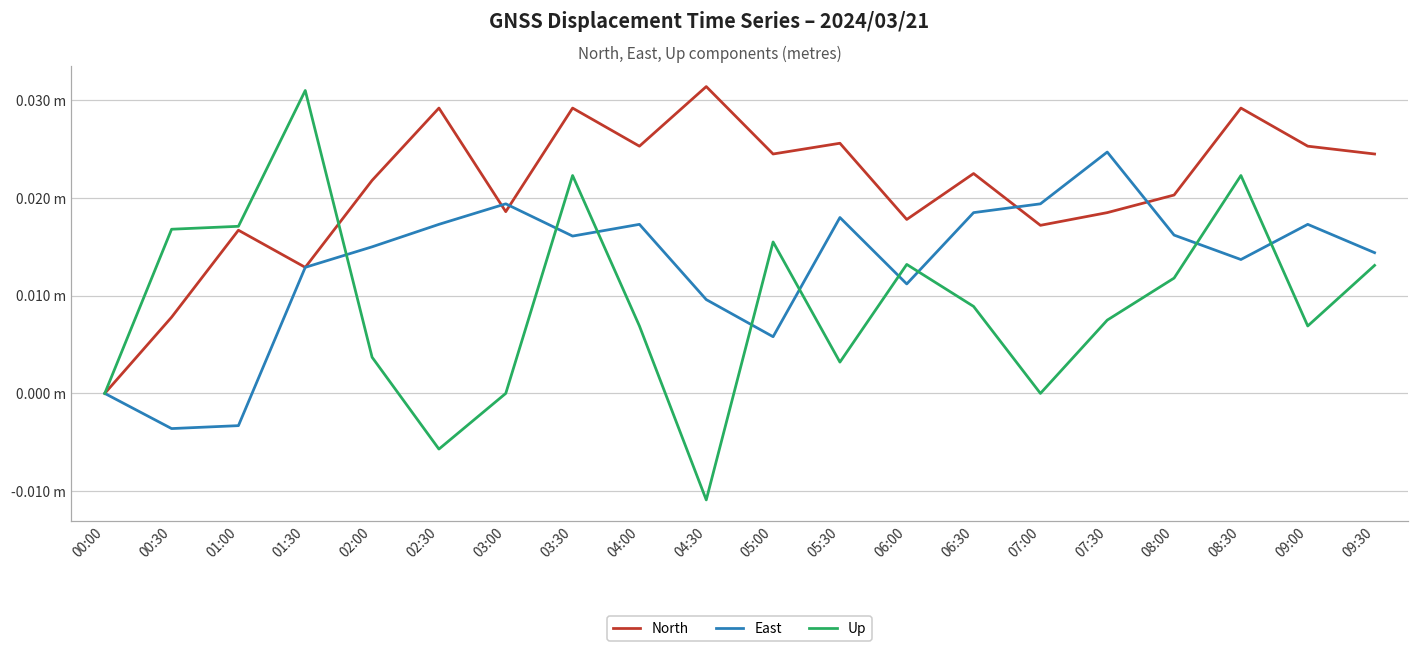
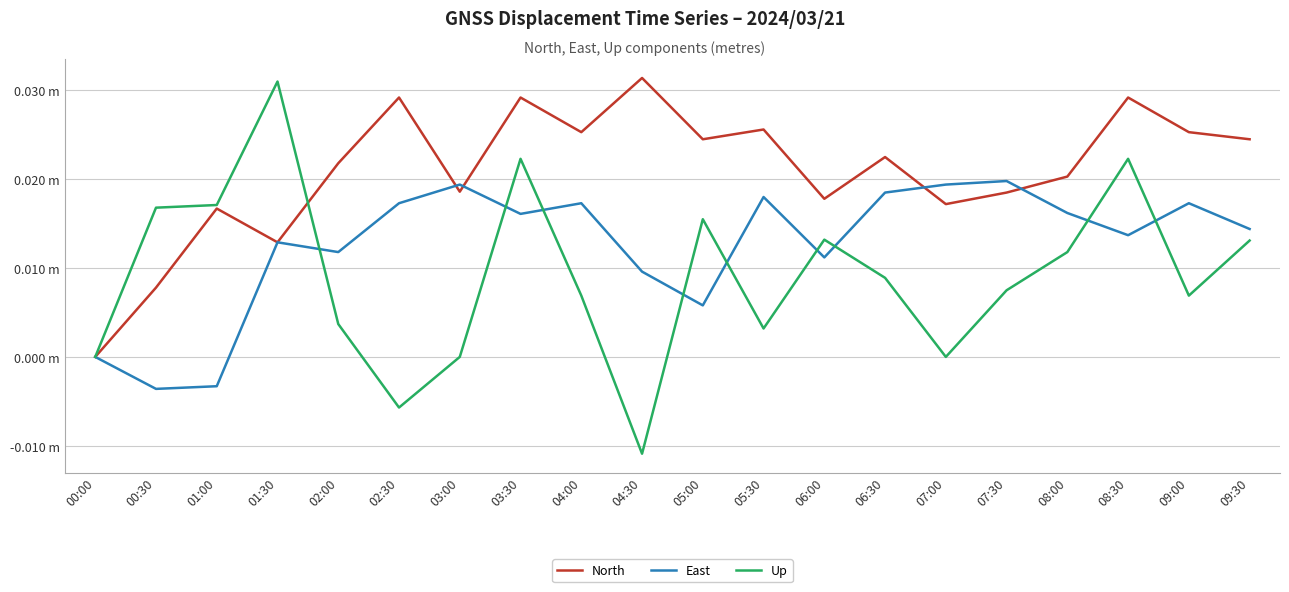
  {
    "North": {
      "00:30": "0.008 m",
      "01:00": "0.017 m",
      "02:00": "0.022 m",
      "02:30": "0.029 m",
      "03:00": "0.019 m",
      "03:30": "0.029 m",
      "04:00": "0.025 m",
      "04:30": "0.031 m",
      "05:00": "0.025 m",
      "05:30": "0.026 m",
      "06:00": "0.018 m",
      "06:30": "0.023 m",
      "07:00": "0.017 m",
      "07:30": "0.019 m",
      "08:00": "0.020 m",
      "08:30": "0.029 m",
      "09:00": "0.025 m",
      "09:30": "0.025 m"
    },
    "East": {
      "00:30": "-0.004 m",
      "01:00": "-0.003 m",
-     "02:00": "0.015 m",
+     "02:00": "0.012 m",
      "02:30": "0.017 m",
      "03:00": "0.019 m",
      "03:30": "0.016 m",
      "04:00": "0.017 m",
      "04:30": "0.010 m",
      "05:00": "0.006 m",
      "05:30": "0.018 m",
      "06:00": "0.011 m",
      "06:30": "0.019 m",
      "07:00": "0.019 m",
-     "07:30": "0.025 m",
+     "07:30": "0.020 m",
      "08:00": "0.016 m",
      "08:30": "0.014 m",
      "09:00": "0.017 m",
      "09:30": "0.014 m"
    },
    "Up": {
      "00:30": "0.017 m",
      "01:00": "0.017 m",
      "01:30": "0.031 m",
      "02:00": "0.004 m",
      "02:30": "-0.006 m",
      "03:00": "0.000 m",
      "03:30": "0.022 m",
      "04:00": "0.007 m",
      "04:30": "-0.011 m",
      "05:00": "0.016 m",
      "05:30": "0.003 m",
      "06:00": "0.013 m",
      "06:30": "0.009 m",
      "07:00": "0.000 m",
      "07:30": "0.008 m",
      "08:00": "0.012 m",
      "08:30": "0.022 m",
      "09:00": "0.007 m",
      "09:30": "0.013 m"
    }
  }
